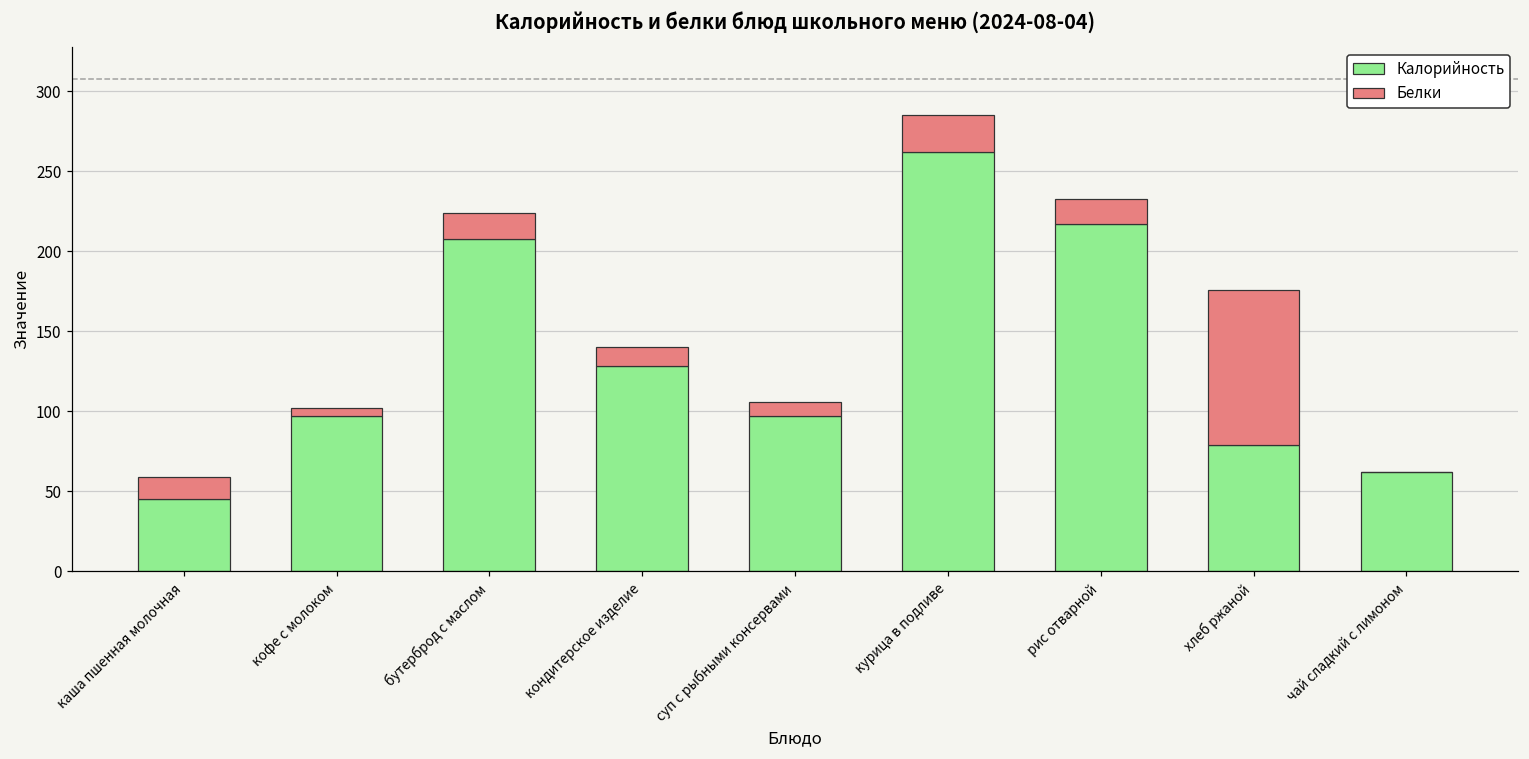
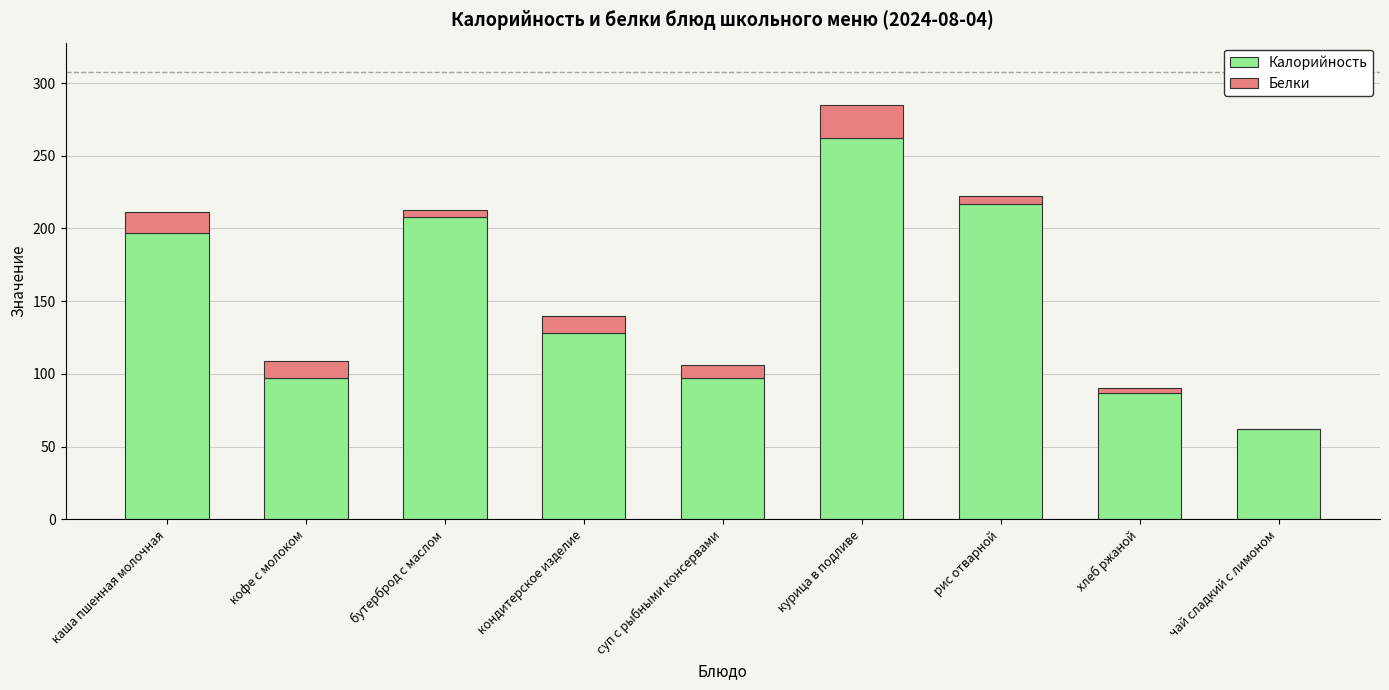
  {
    "Калорийность": {
-     "каша пшенная молочная": 45,
+     "каша пшенная молочная": 197,
      "кофе с молоком": 97,
      "бутерброд с маслом": 208,
      "кондитерское изделие": 128,
      "суп с рыбными консервами": 97,
      "курица в подливе": 262,
      "рис отварной": 217,
-     "хлеб ржаной": 79,
+     "хлеб ржаной": 87,
      "чай сладкий с лимоном": 62
    },
    "Белки": {
      "каша пшенная молочная": 14,
-     "кофе с молоком": 5,
-     "бутерброд с маслом": 16,
+     "кофе с молоком": 12,
+     "бутерброд с маслом": 5,
      "кондитерское изделие": 12,
      "суп с рыбными консервами": 9,
      "курица в подливе": 23,
-     "рис отварной": 16,
-     "хлеб ржаной": 97,
+     "рис отварной": 5,
+     "хлеб ржаной": 3,
      "чай сладкий с лимоном": 0
    }
  }
